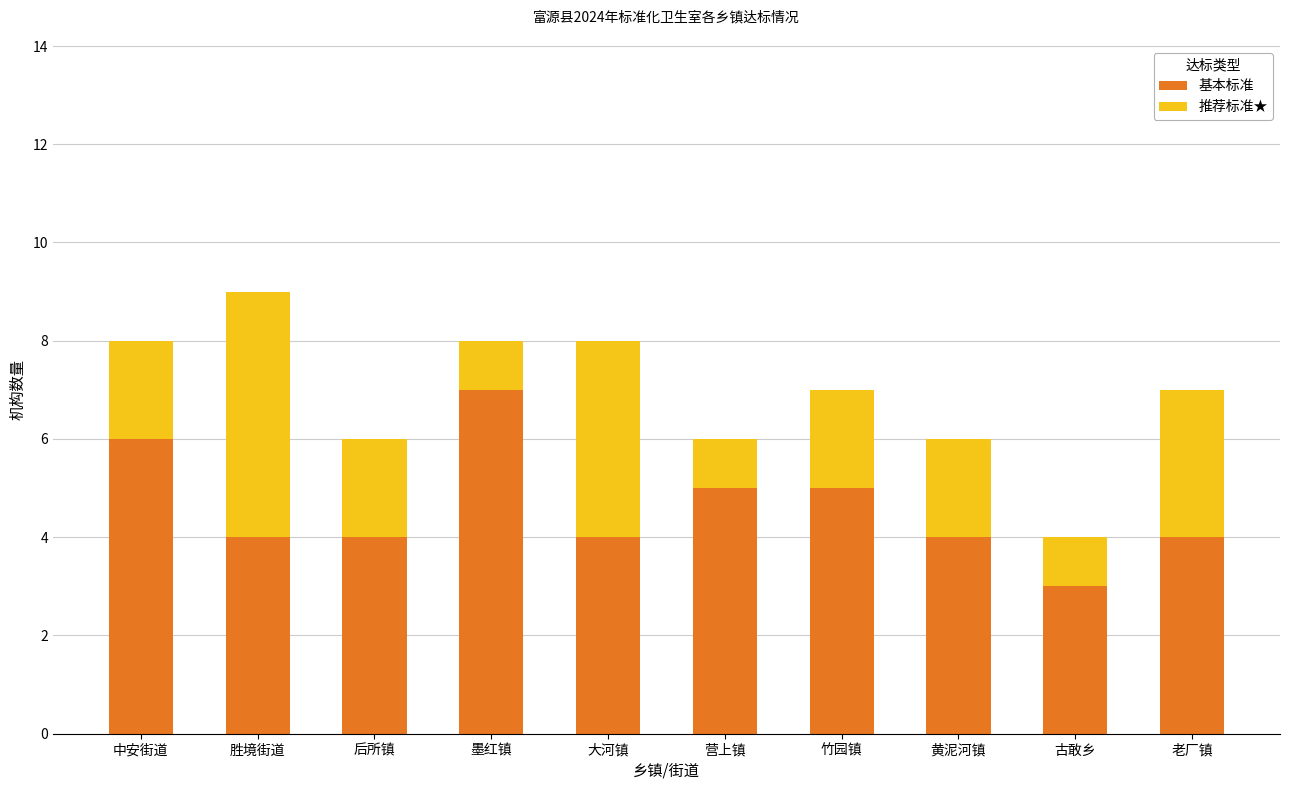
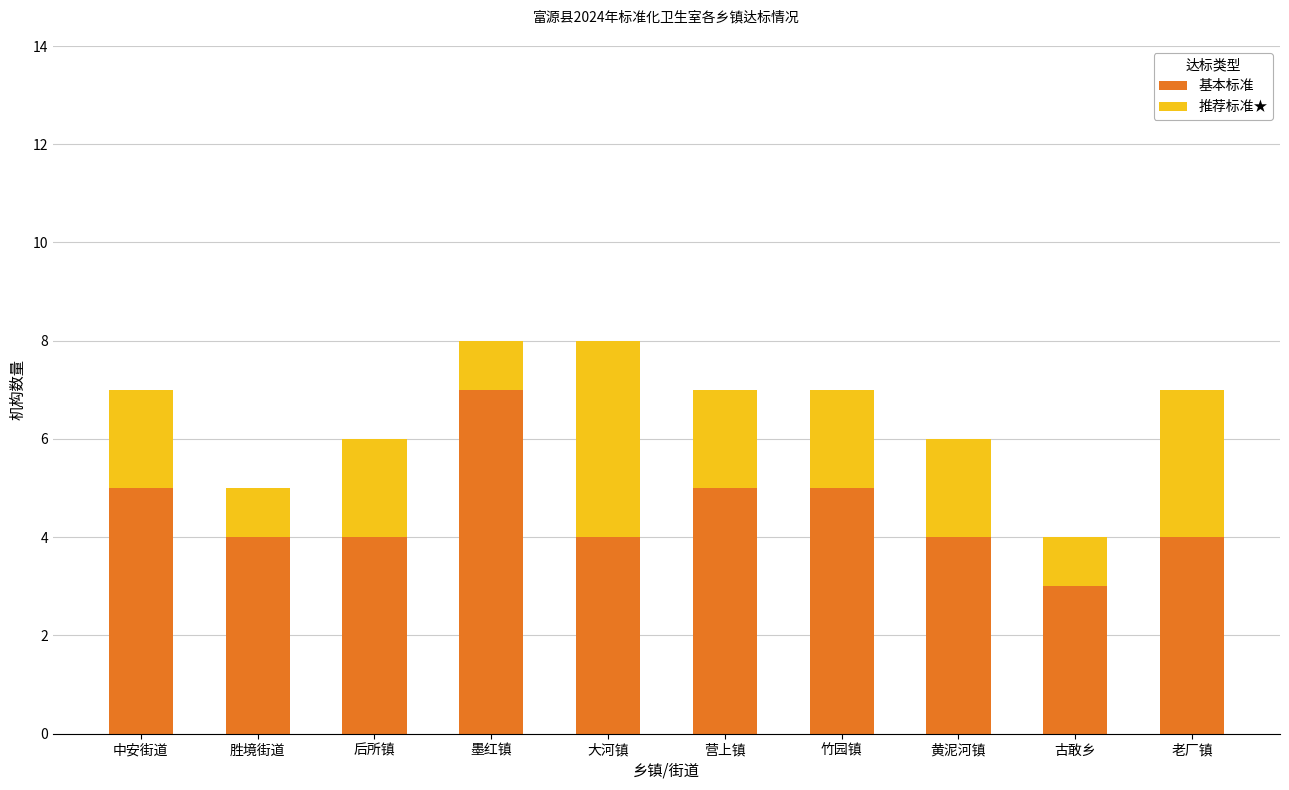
  {
    "基本标准": {
-     "中安街道": 6,
+     "中安街道": 5,
      "胜境街道": 4,
      "后所镇": 4,
      "墨红镇": 7,
      "大河镇": 4,
      "营上镇": 5,
      "竹园镇": 5,
      "黄泥河镇": 4,
      "古敢乡": 3,
      "老厂镇": 4
    },
    "推荐标准★": {
      "中安街道": 2,
-     "胜境街道": 5,
+     "胜境街道": 1,
      "后所镇": 2,
      "墨红镇": 1,
      "大河镇": 4,
-     "营上镇": 1,
+     "营上镇": 2,
      "竹园镇": 2,
      "黄泥河镇": 2,
      "古敢乡": 1,
      "老厂镇": 3
    }
  }
